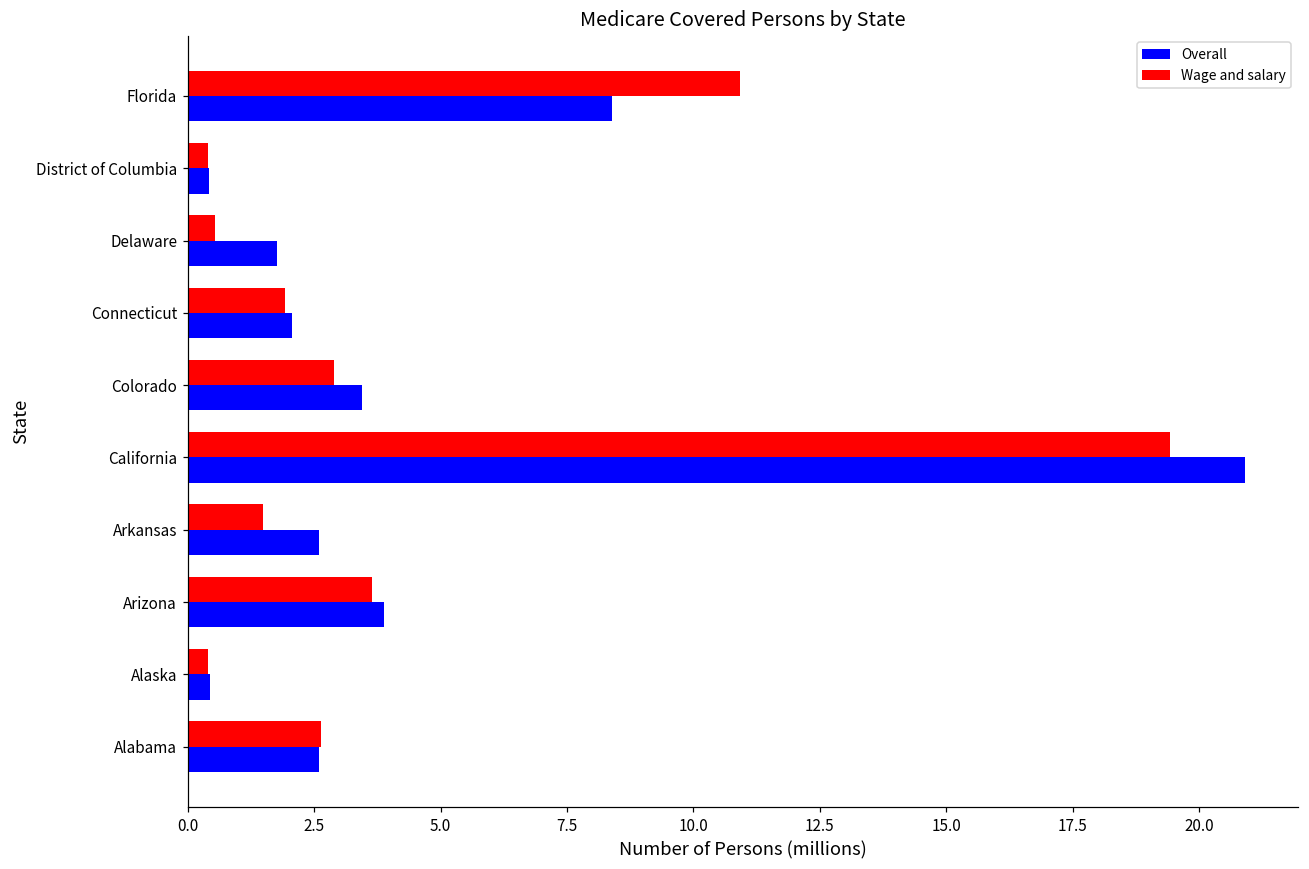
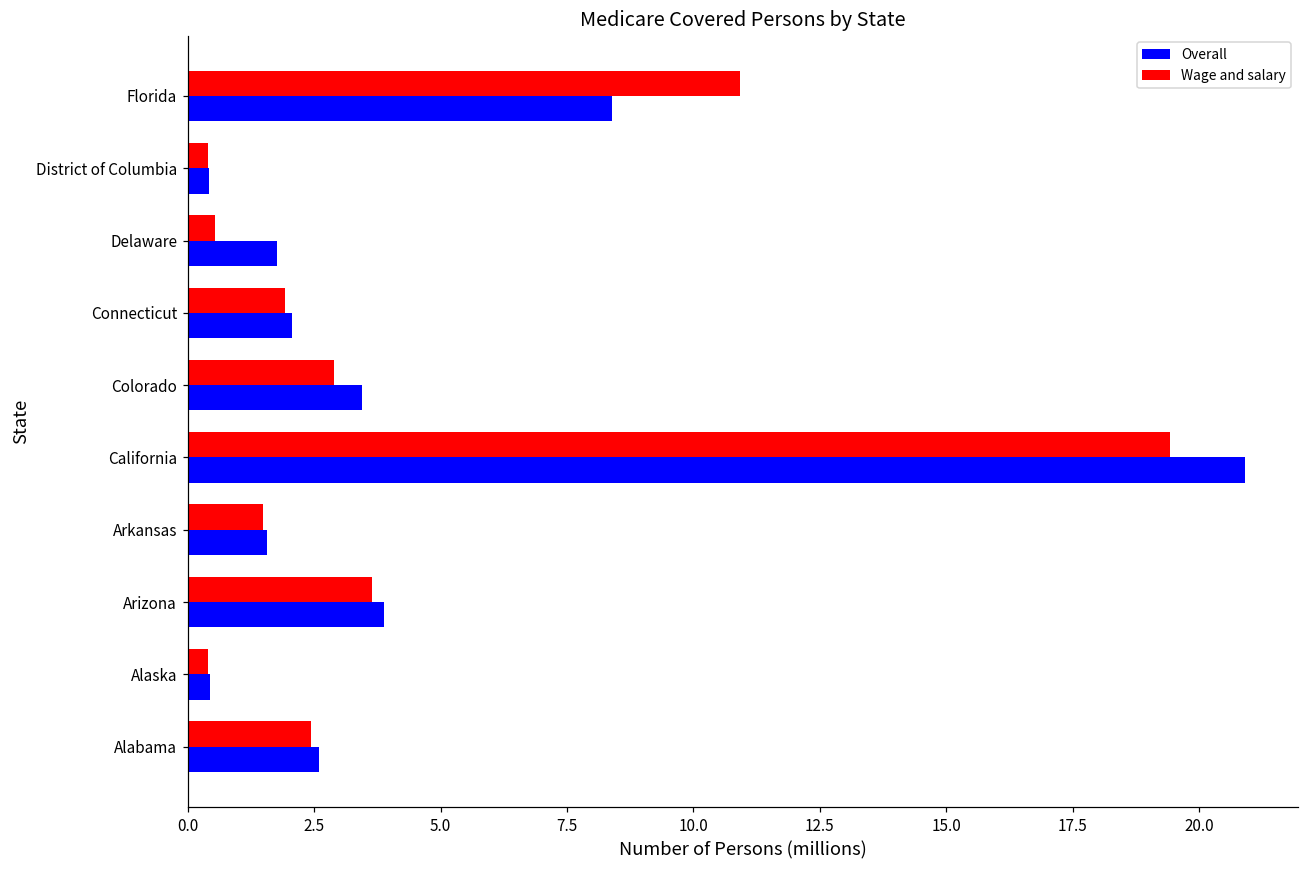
  {
    "Overall": {
      "Florida": 8.4,
      "District of Columbia": 0.4,
      "Delaware": 1.8,
      "Connecticut": 2.1,
      "Colorado": 3.4,
      "California": 20.9,
-     "Arkansas": 2.6,
+     "Arkansas": 1.6,
      "Arizona": 3.9,
      "Alaska": 0.4,
      "Alabama": 2.6
    },
    "Wage and salary": {
      "Florida": 10.9,
      "District of Columbia": 0.4,
      "Delaware": 0.5,
      "Connecticut": 1.9,
      "Colorado": 2.9,
      "California": 19.4,
      "Arkansas": 1.5,
      "Arizona": 3.6,
      "Alaska": 0.4,
-     "Alabama": 2.6
+     "Alabama": 2.4
    }
  }
